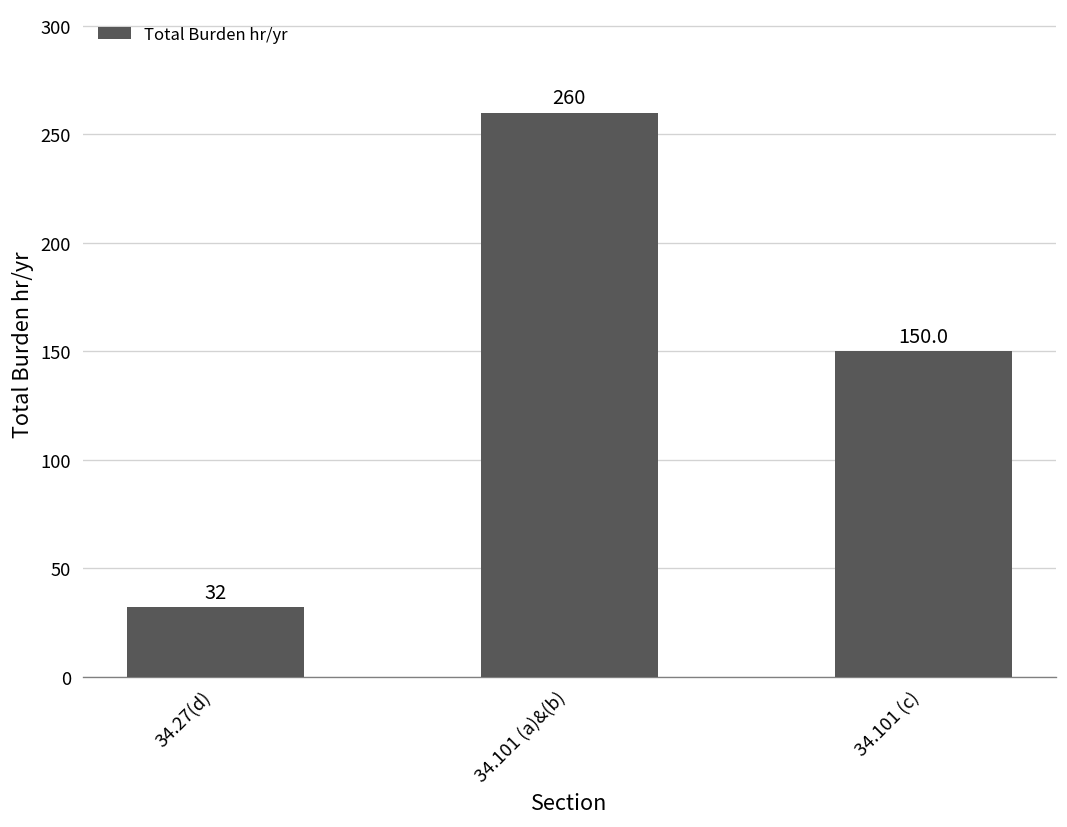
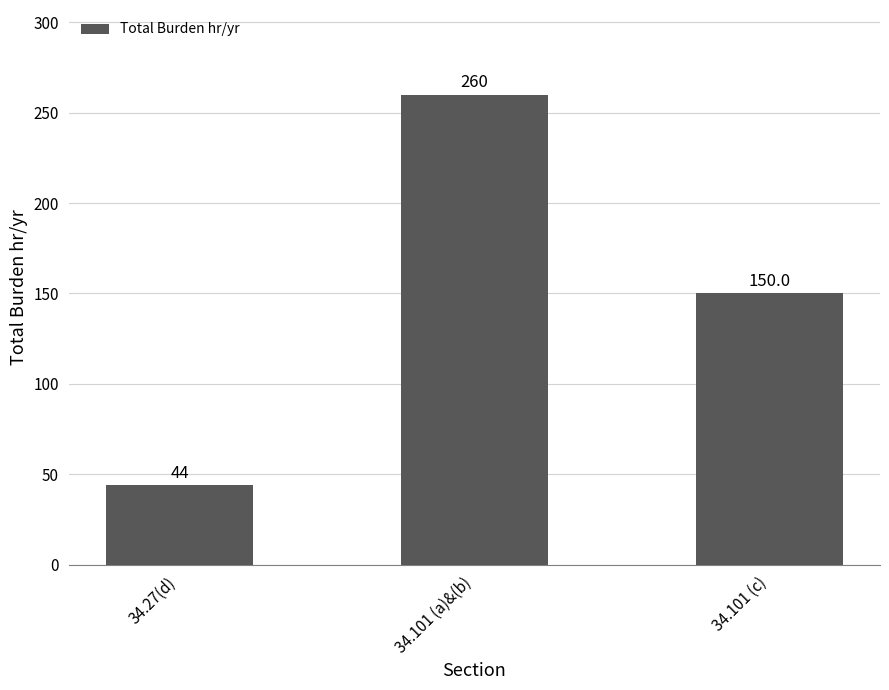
  {
-   "34.27(d)": 32,
+   "34.27(d)": 44,
    "34.101 (a)&(b)": 260,
    "34.101 (c)": 150.0
  }
